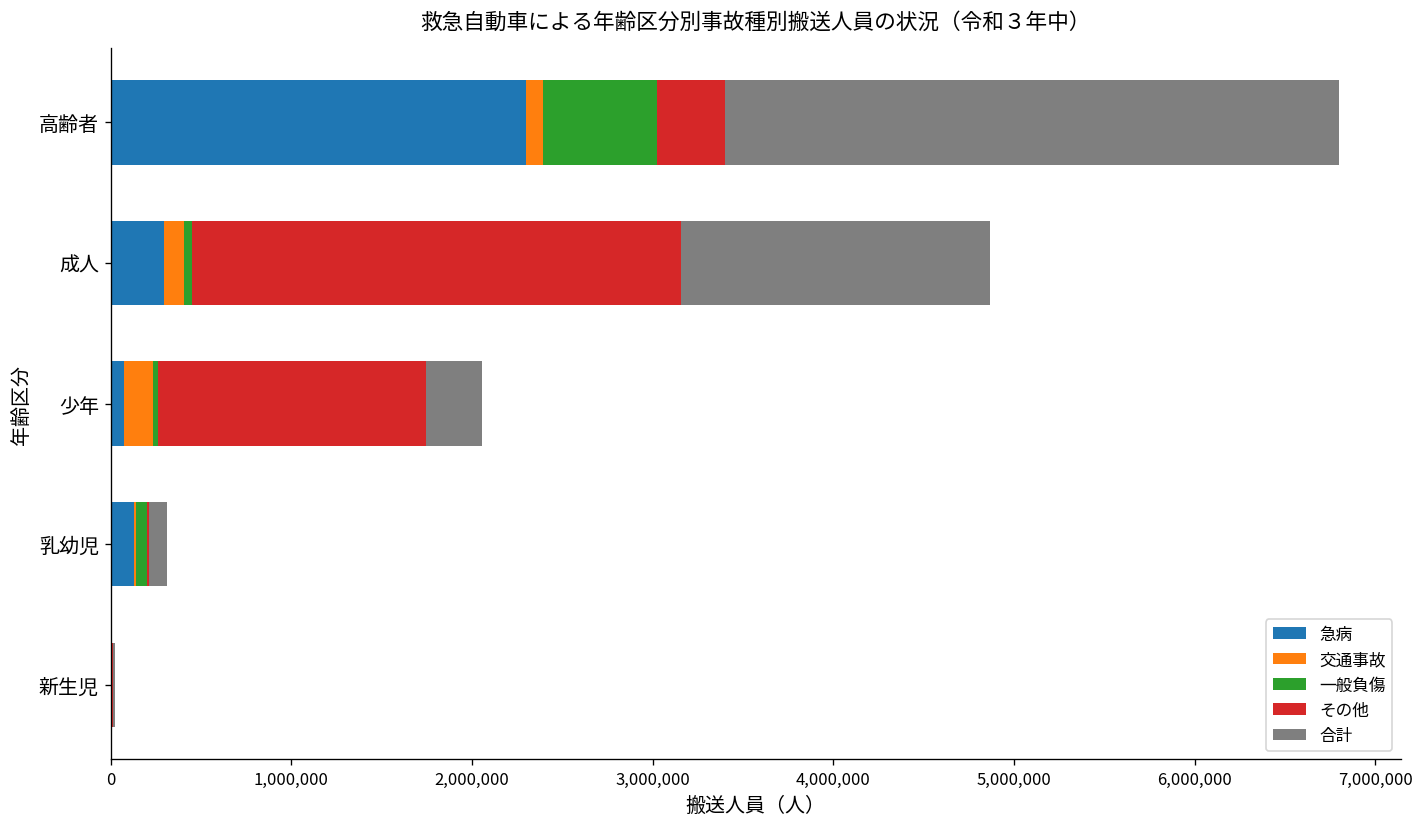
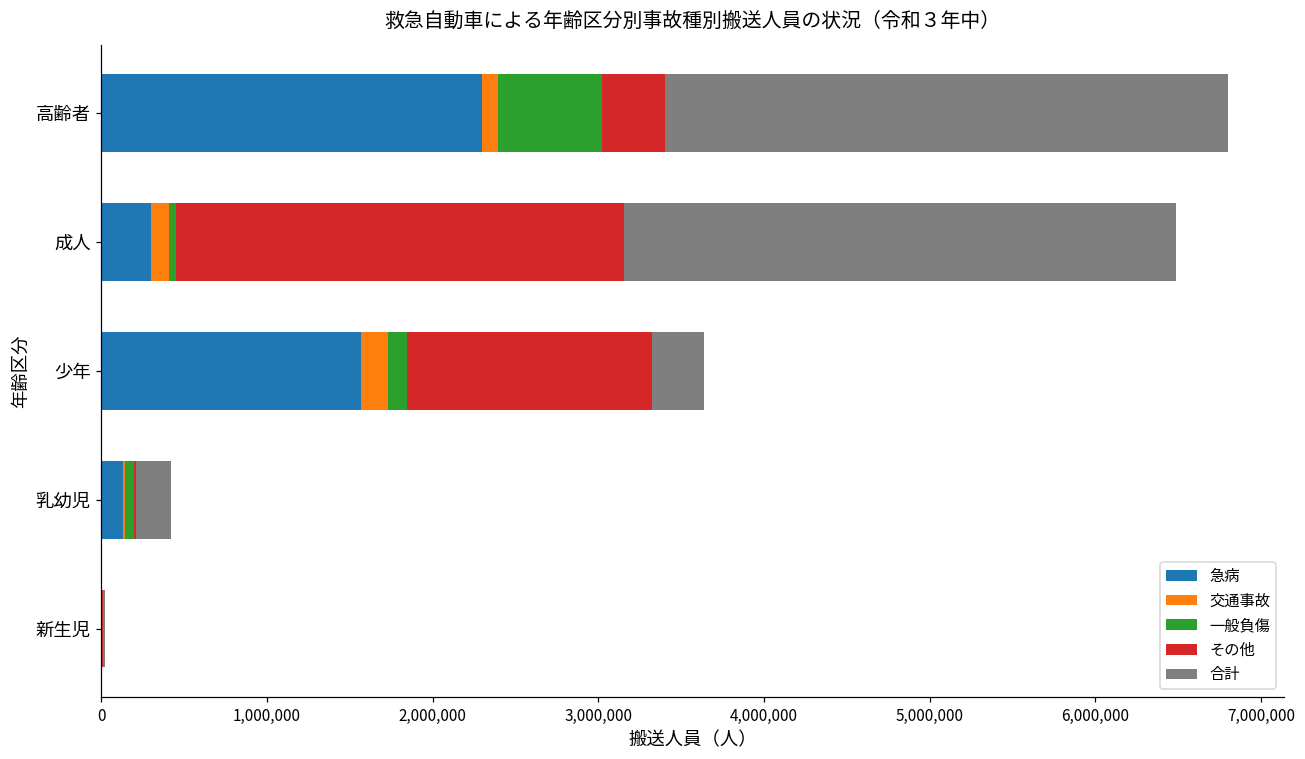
  {
    "急病": {
      "高齢者": "2,300,000",
      "成人": "300,000",
-     "少年": "70,000",
+     "少年": "1,570,000",
      "乳幼児": "130,000"
    },
    "交通事故": {
      "高齢者": "100,000",
      "成人": "110,000",
      "少年": "160,000"
    },
    "一般負傷": {
      "高齢者": "630,000",
      "成人": "50,000",
-     "少年": "30,000",
+     "少年": "110,000",
      "乳幼児": "60,000"
    },
    "その他": {
      "高齢者": "380,000",
      "成人": "2,700,000",
      "少年": "1,480,000"
    },
    "合計": {
      "高齢者": "3,400,000",
-     "成人": "1,710,000",
+     "成人": "3,330,000",
      "少年": "310,000",
-     "乳幼児": "100,000"
+     "乳幼児": "210,000"
    }
  }
